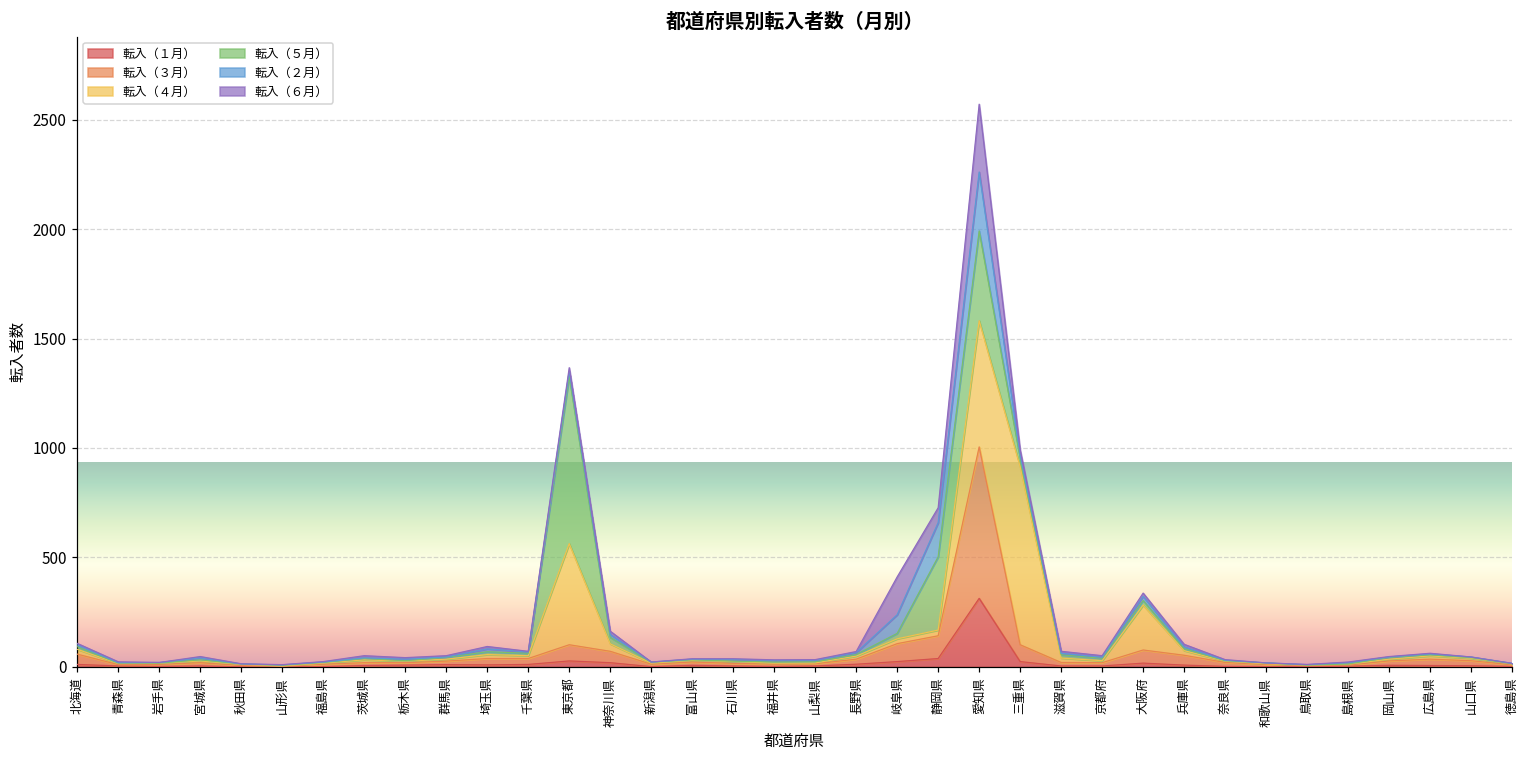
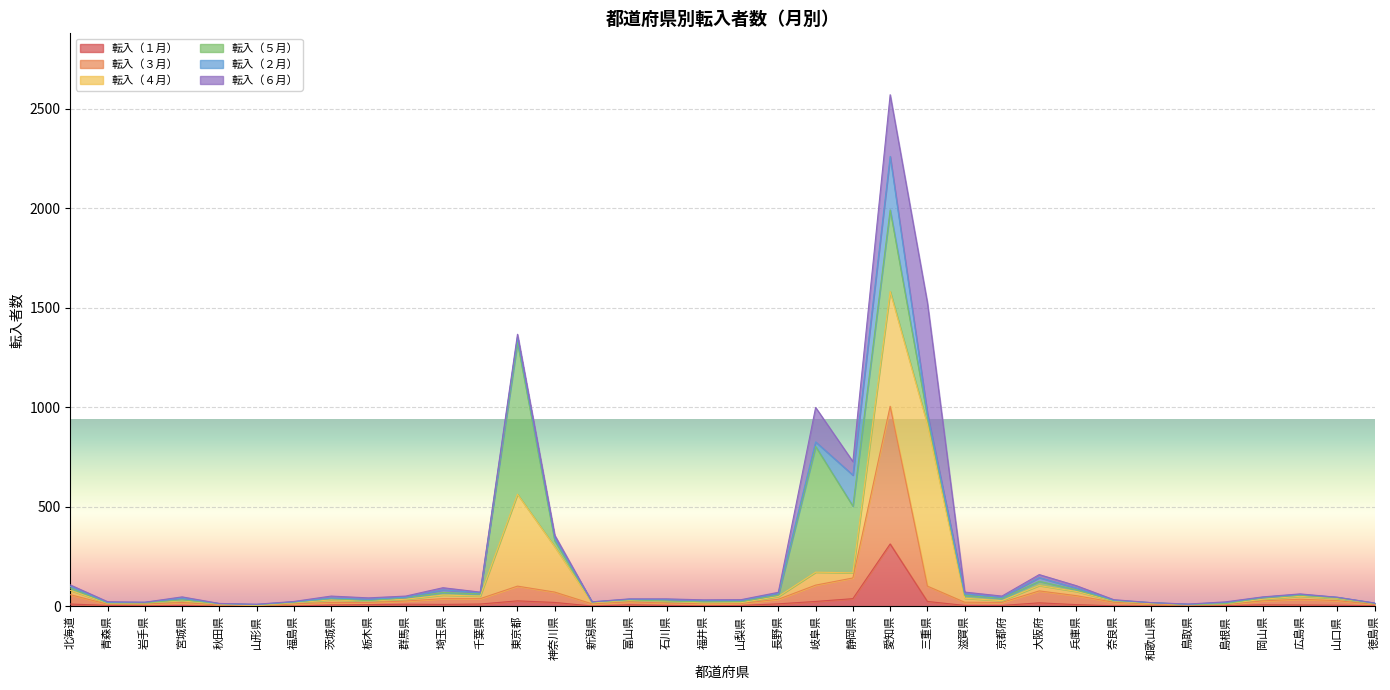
  {
    "転入（４月）": {
      "埼玉県": 20,
      "東京都": 460,
-     "神奈川県": 30,
-     "岐阜県": 20,
+     "神奈川県": 230,
+     "岐阜県": 70,
      "静岡県": 30,
      "愛知県": 580,
      "三重県": 810,
      "滋賀県": 20,
-     "大阪府": 210
+     "大阪府": 30
    },
    "転入（５月）": {
      "埼玉県": 10,
      "東京都": 760,
      "神奈川県": 30,
-     "岐阜県": 30,
+     "岐阜県": 630,
      "静岡県": 340,
      "愛知県": 410,
      "三重県": 40,
      "大阪府": 20
    },
    "転入（２月）": {
      "東京都": 30,
      "神奈川県": 10,
-     "岐阜県": 90,
+     "岐阜県": 20,
      "静岡県": 160,
      "愛知県": 270,
      "三重県": 20,
      "大阪府": 20
    },
    "転入（６月）": {
      "東京都": 20,
      "神奈川県": 20,
      "岐阜県": 170,
      "静岡県": 70,
      "愛知県": 310,
-     "三重県": 20,
+     "三重県": 560,
      "大阪府": 20
    }
  }
